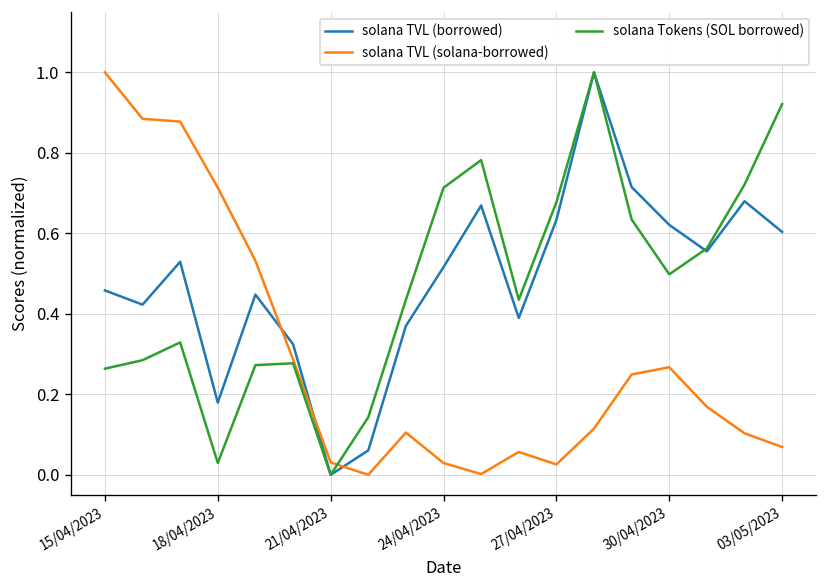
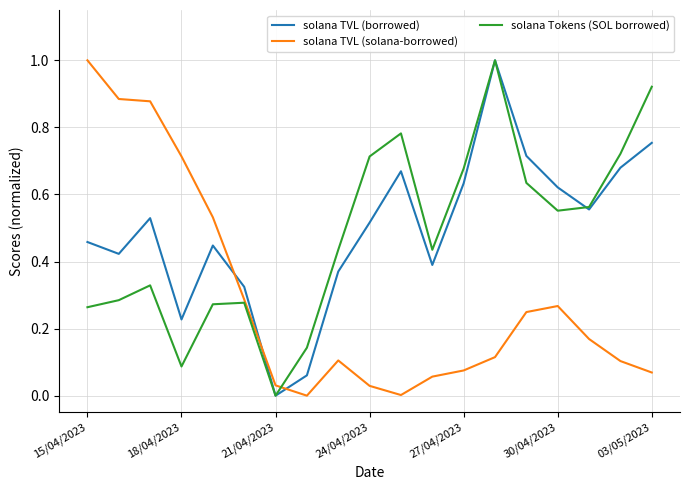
  {
    "solana TVL (borrowed)": {
      "15/04/2023": 0.46,
-     "18/04/2023": 0.18,
+     "18/04/2023": 0.23,
      "24/04/2023": 0.52,
      "27/04/2023": 0.63,
      "30/04/2023": 0.62,
-     "03/05/2023": 0.60
+     "03/05/2023": 0.75
    },
    "solana TVL (solana-borrowed)": {
      "15/04/2023": 1.00,
      "18/04/2023": 0.71,
      "21/04/2023": 0.03,
      "24/04/2023": 0.03,
-     "27/04/2023": 0.03,
+     "27/04/2023": 0.08,
      "30/04/2023": 0.27,
      "03/05/2023": 0.07
    },
    "solana Tokens (SOL borrowed)": {
      "15/04/2023": 0.26,
-     "18/04/2023": 0.03,
+     "18/04/2023": 0.09,
      "24/04/2023": 0.71,
      "27/04/2023": 0.68,
-     "30/04/2023": 0.50,
+     "30/04/2023": 0.55,
      "03/05/2023": 0.92
    }
  }
